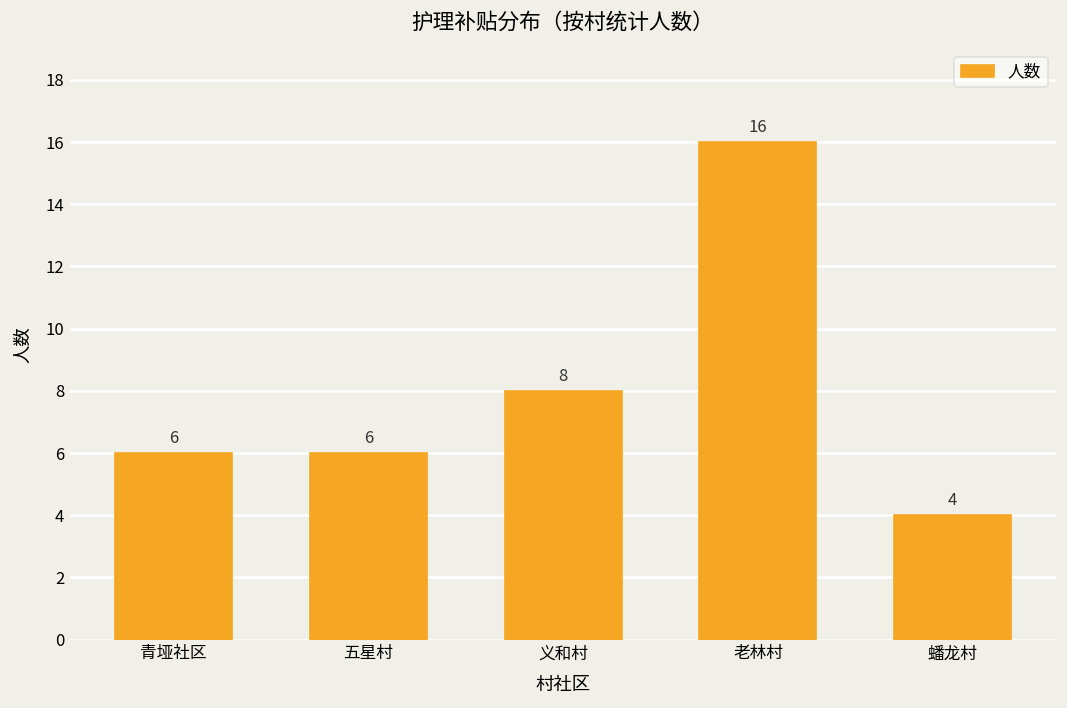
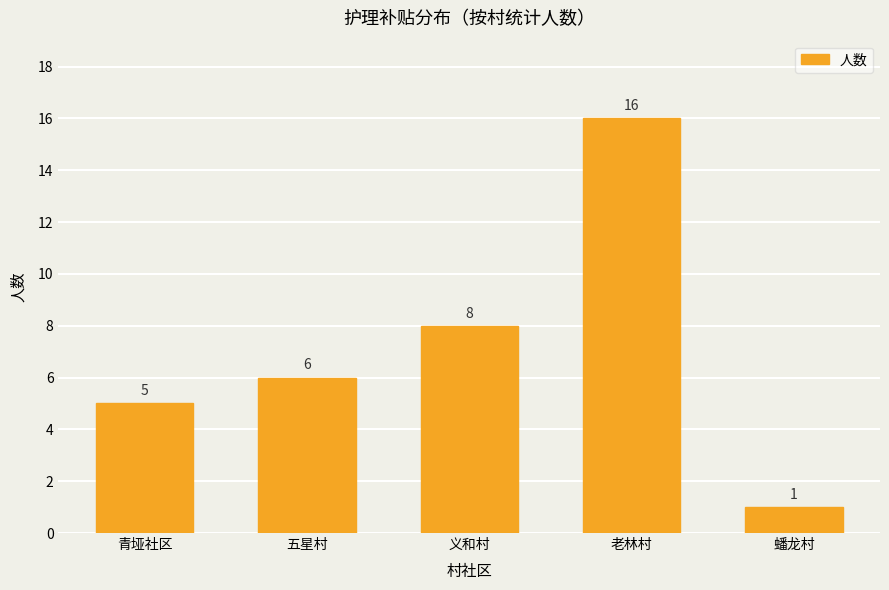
  {
-   "青垭社区": 6,
+   "青垭社区": 5,
    "五星村": 6,
    "义和村": 8,
    "老林村": 16,
-   "蟠龙村": 4
+   "蟠龙村": 1
  }
